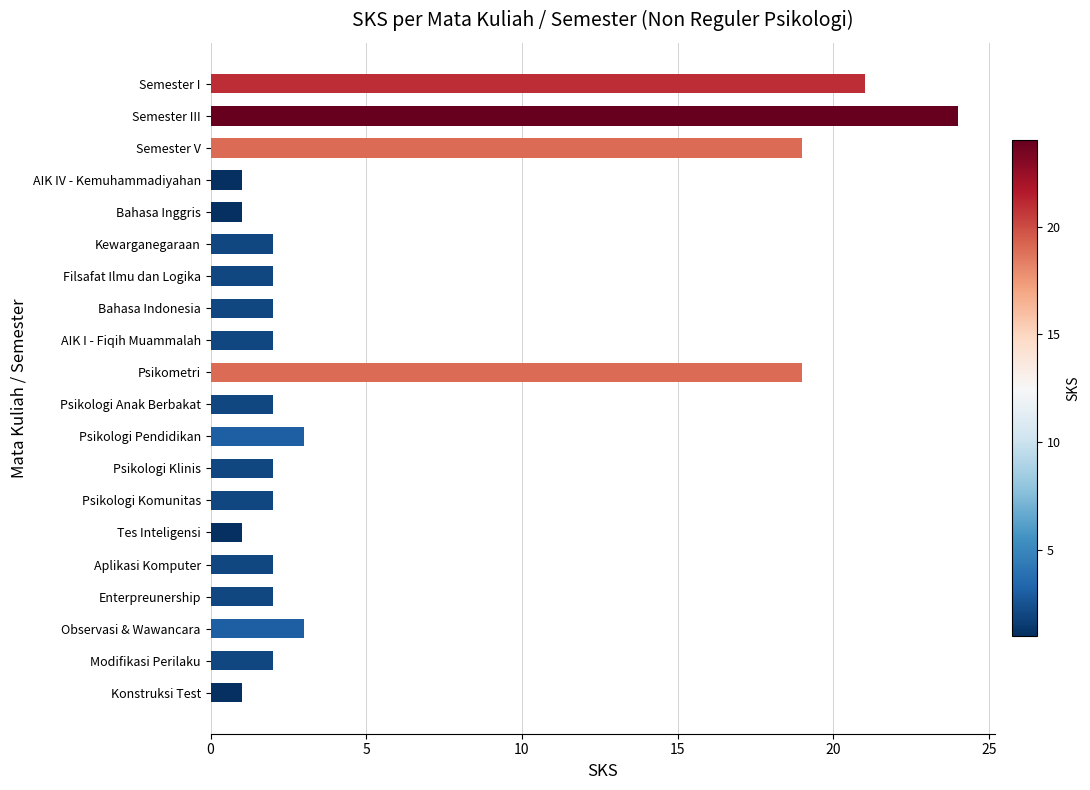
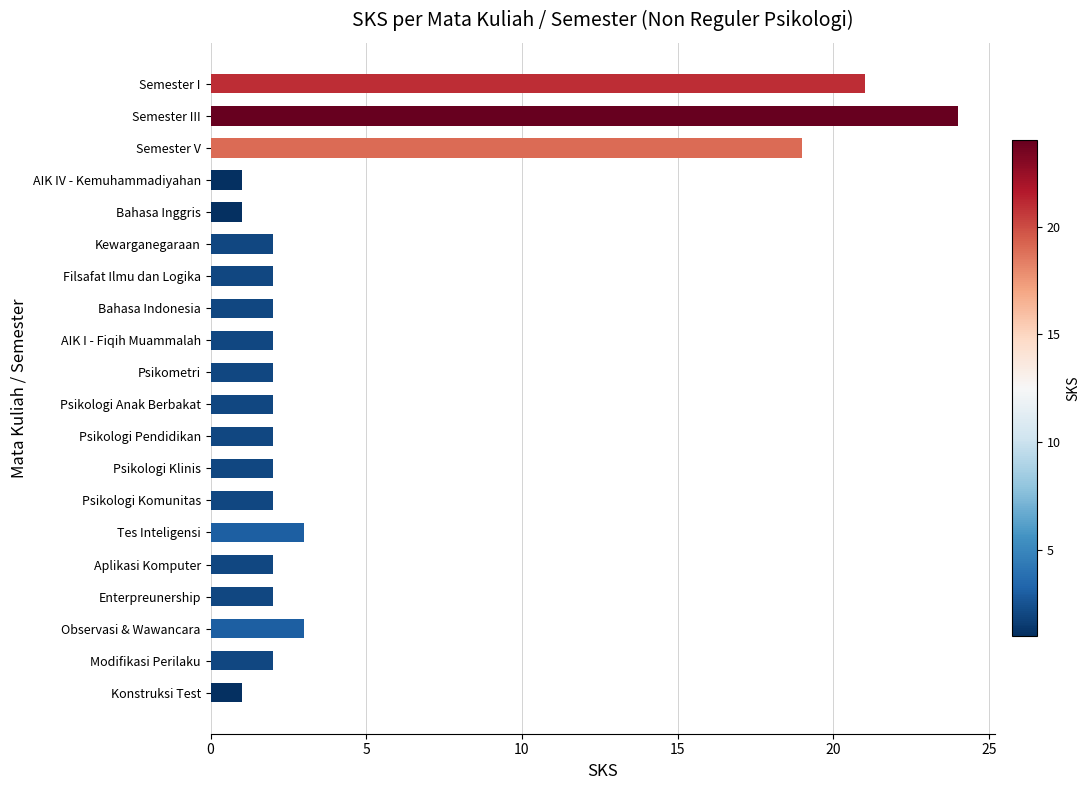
  {
    "Semester I": 21,
    "Semester III": 24,
    "Semester V": 19,
    "AIK IV - Kemuhammadiyahan": 1,
    "Bahasa Inggris": 1,
    "Kewarganegaraan": 2,
    "Filsafat Ilmu dan Logika": 2,
    "Bahasa Indonesia": 2,
    "AIK I - Fiqih Muammalah": 2,
-   "Psikometri": 19,
+   "Psikometri": 2,
    "Psikologi Anak Berbakat": 2,
-   "Psikologi Pendidikan": 3,
+   "Psikologi Pendidikan": 2,
    "Psikologi Klinis": 2,
    "Psikologi Komunitas": 2,
-   "Tes Inteligensi": 1,
+   "Tes Inteligensi": 3,
    "Aplikasi Komputer": 2,
    "Enterpreunership": 2,
    "Observasi & Wawancara": 3,
    "Modifikasi Perilaku": 2,
    "Konstruksi Test": 1
  }
